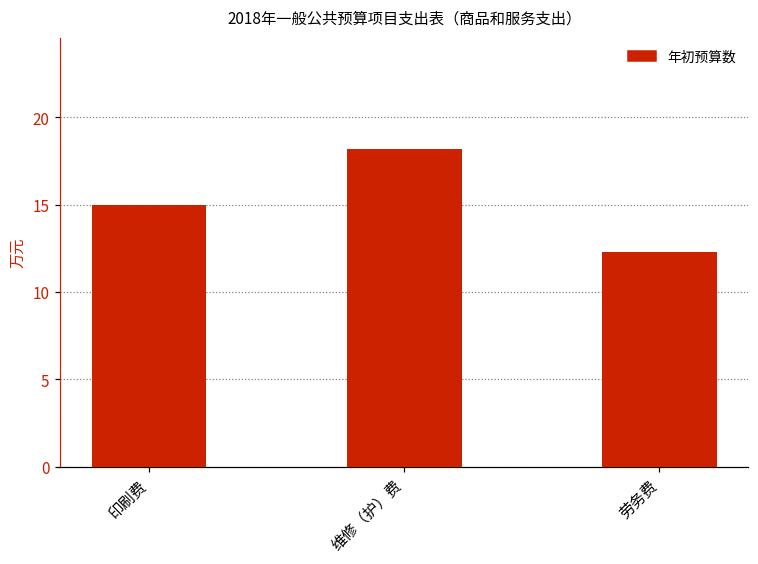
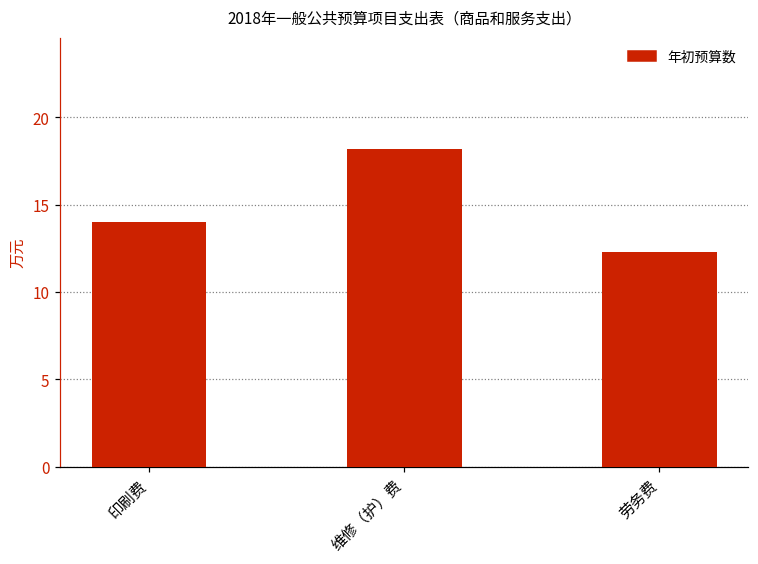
  {
-   "印刷费": 15,
+   "印刷费": 14,
    "维修（护）费": 18.2,
    "劳务费": 12.3
  }
